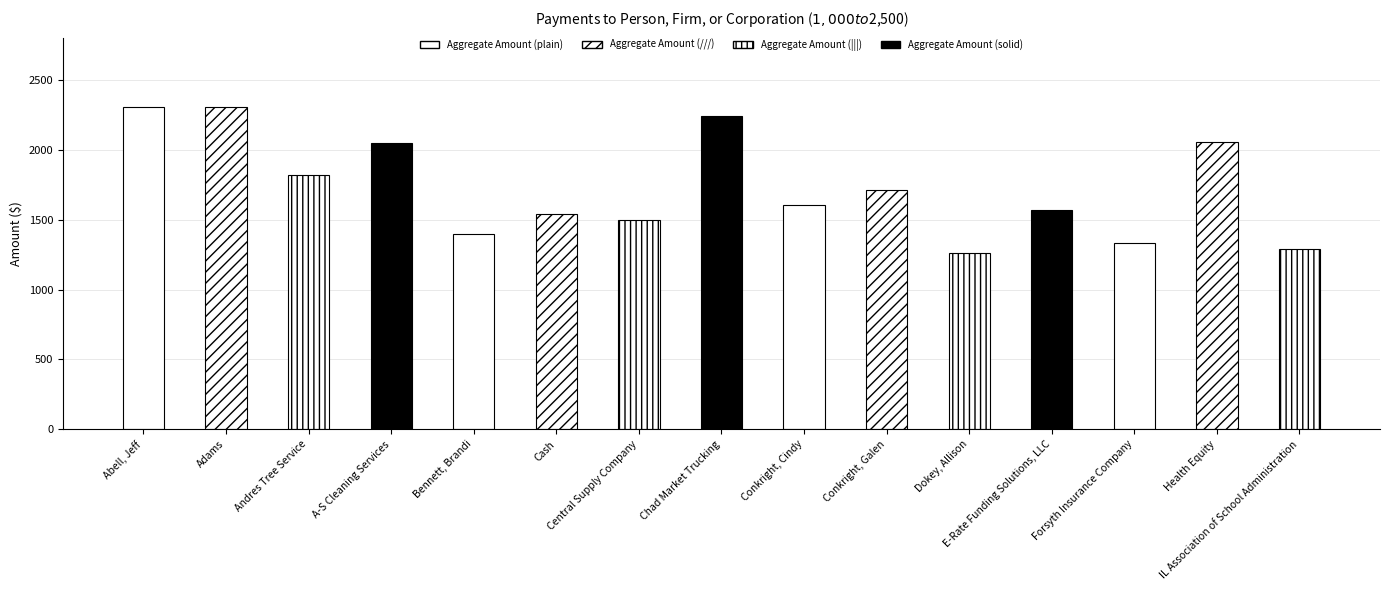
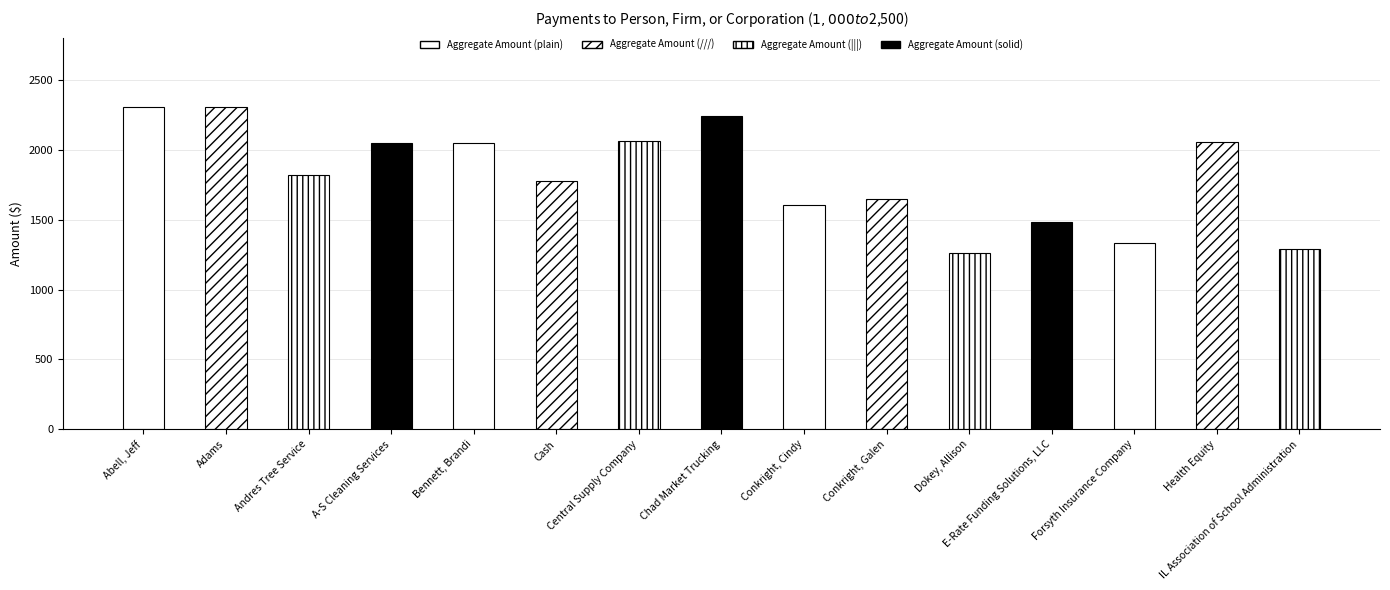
  {
    "Abell, Jeff": 2310,
    "Adams": 2310,
    "Andres Tree Service": 1820,
    "A-S Cleaning Services": 2050,
-   "Bennett, Brandi": 1400,
-   "Cash": 1540,
-   "Central Supply Company": 1500,
+   "Bennett, Brandi": 2050,
+   "Cash": 1780,
+   "Central Supply Company": 2060,
    "Chad Market Trucking": 2240,
    "Conkright, Cindy": 1600,
-   "Conkright, Galen": 1710,
+   "Conkright, Galen": 1650,
    "Dokey, Allison": 1260,
-   "E-Rate Funding Solutions, LLC": 1570,
+   "E-Rate Funding Solutions, LLC": 1490,
    "Forsyth Insurance Company": 1340,
    "Health Equity": 2060,
    "IL Association of School Administration": 1290
  }
